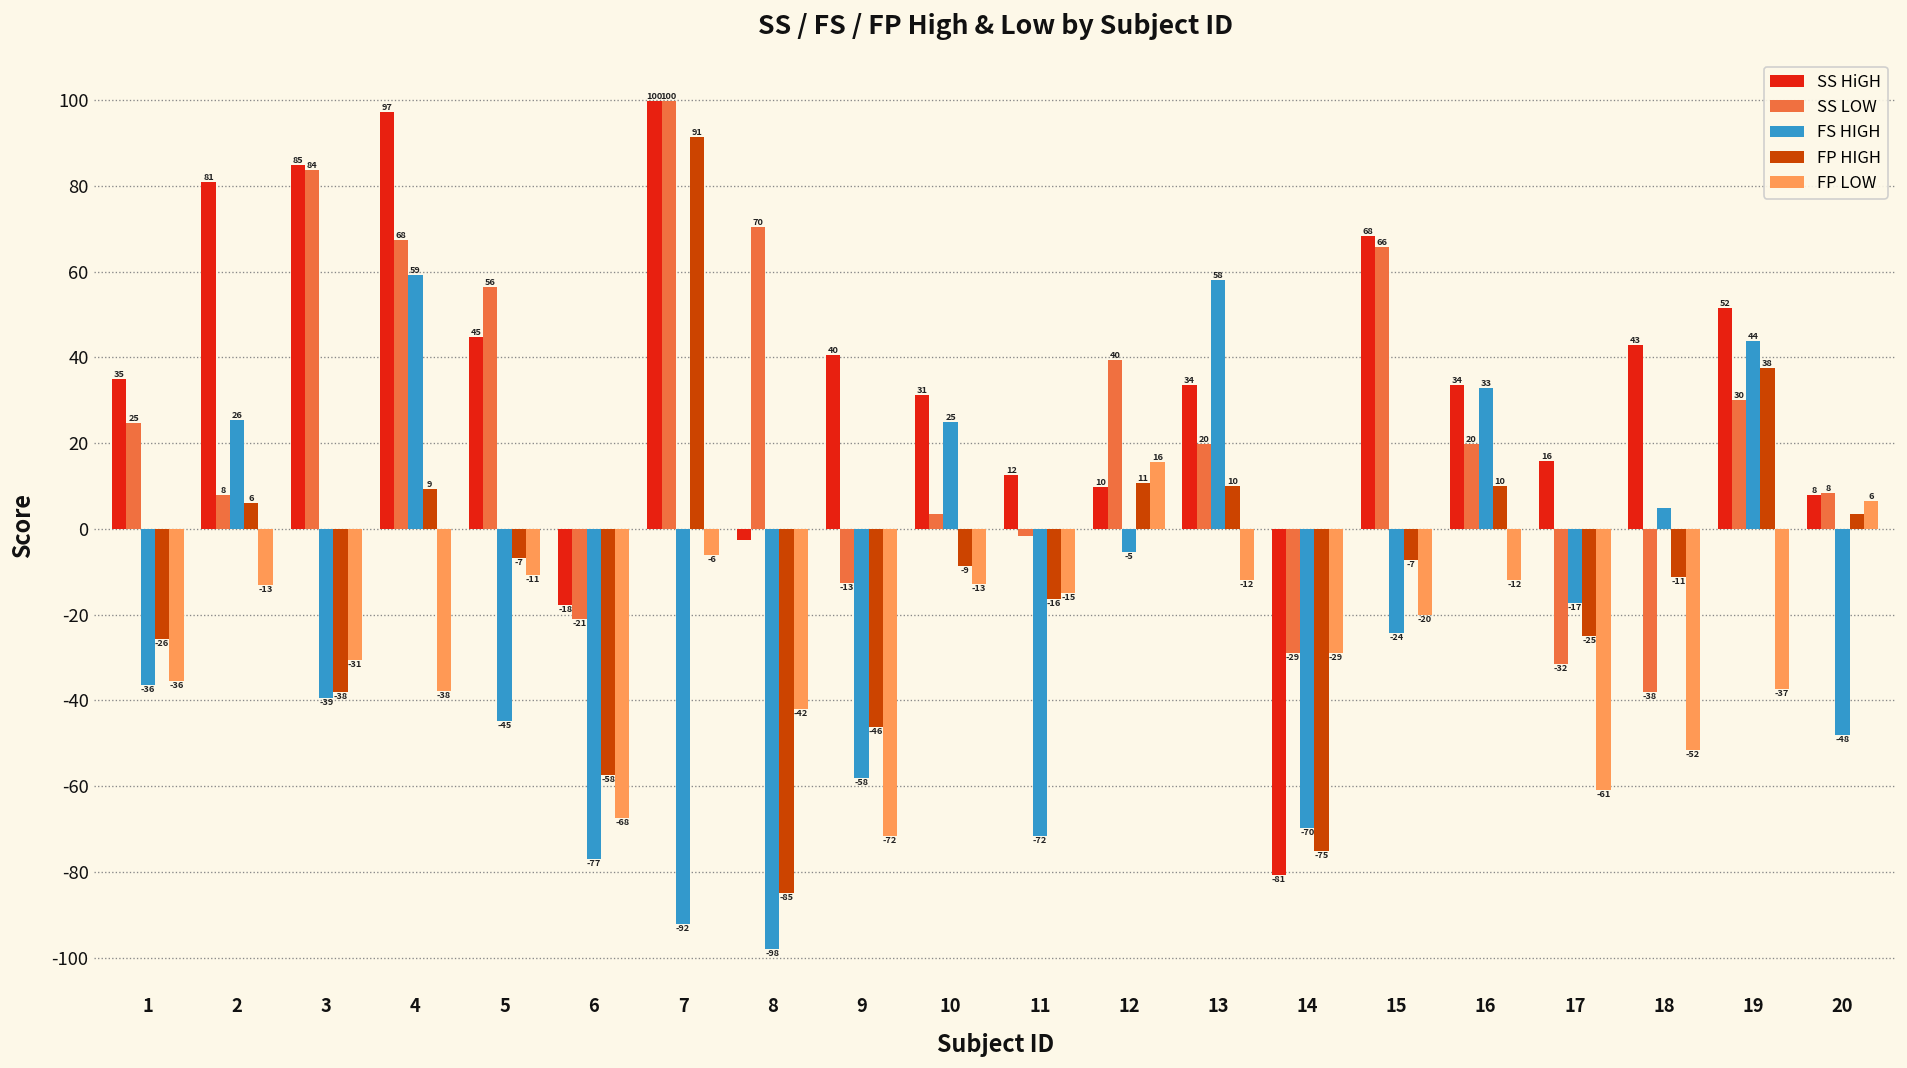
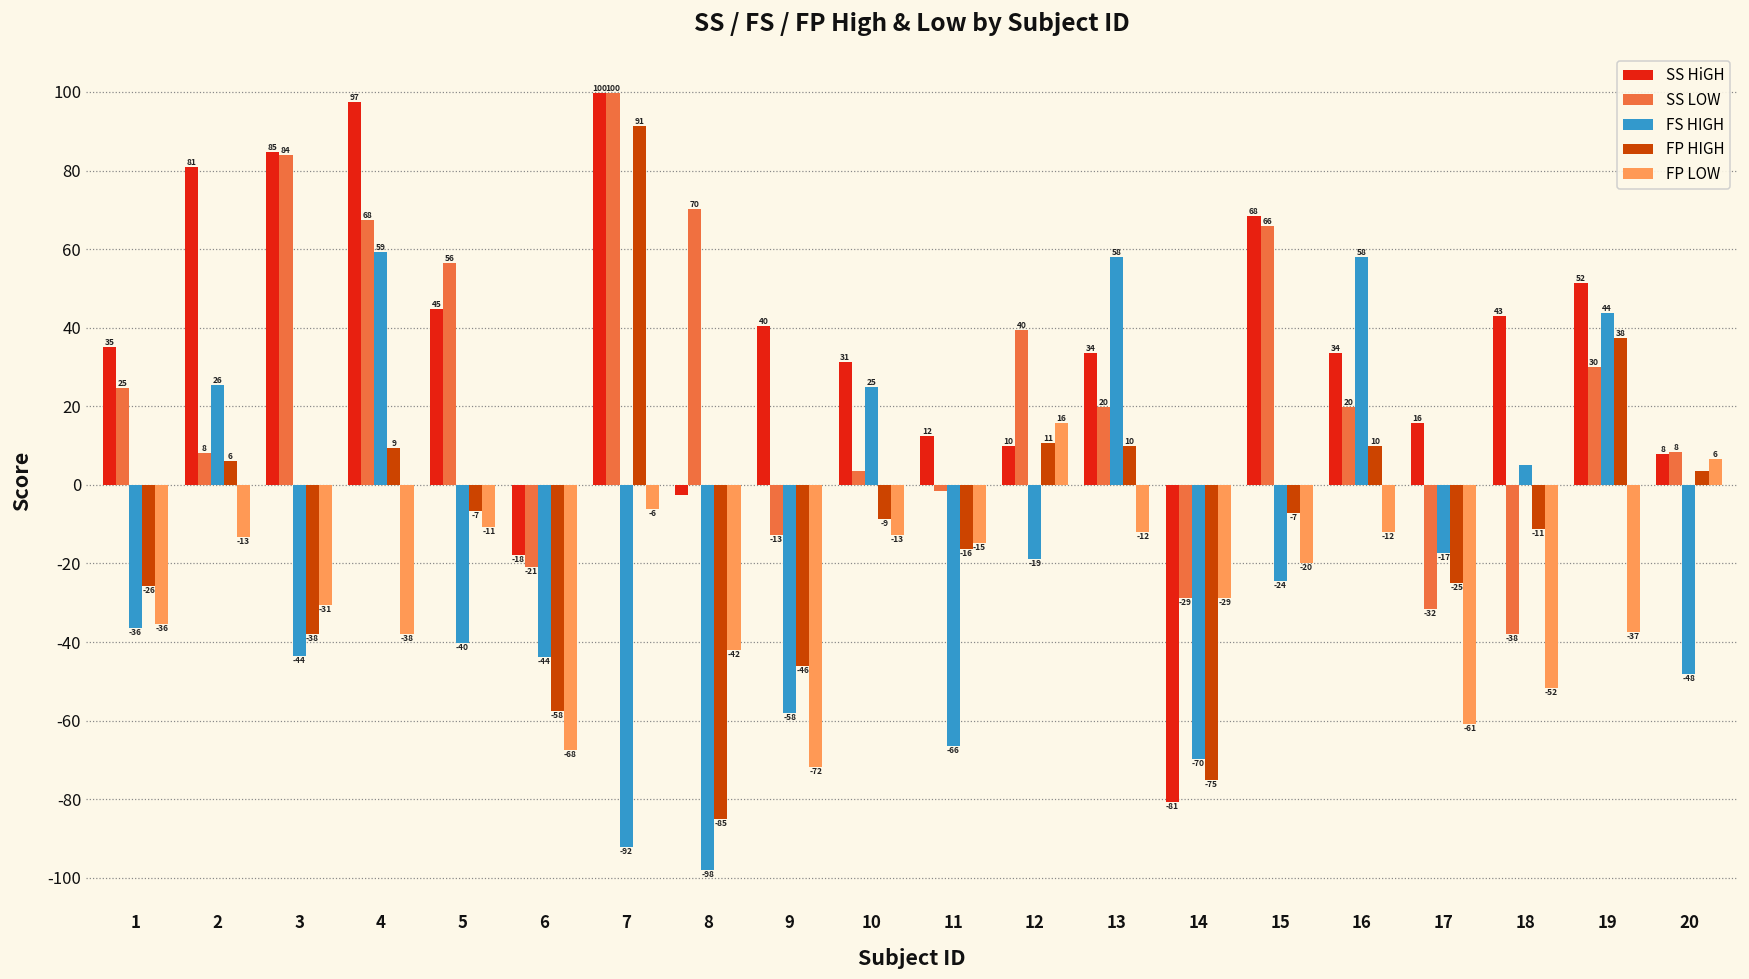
  {
    "FS HIGH": {
      "1": -36,
      "2": 26,
-     "3": -39,
+     "3": -44,
      "4": 59,
-     "5": -45,
-     "6": -77,
+     "5": -40,
+     "6": -44,
      "7": -92,
      "8": -98,
      "9": -58,
      "10": 25,
-     "11": -72,
-     "12": -5,
+     "11": -66,
+     "12": -19,
      "13": 58,
      "14": -70,
      "15": -24,
-     "16": 33,
+     "16": 58,
      "17": -17,
      "19": 44,
      "20": -48
    }
  }
